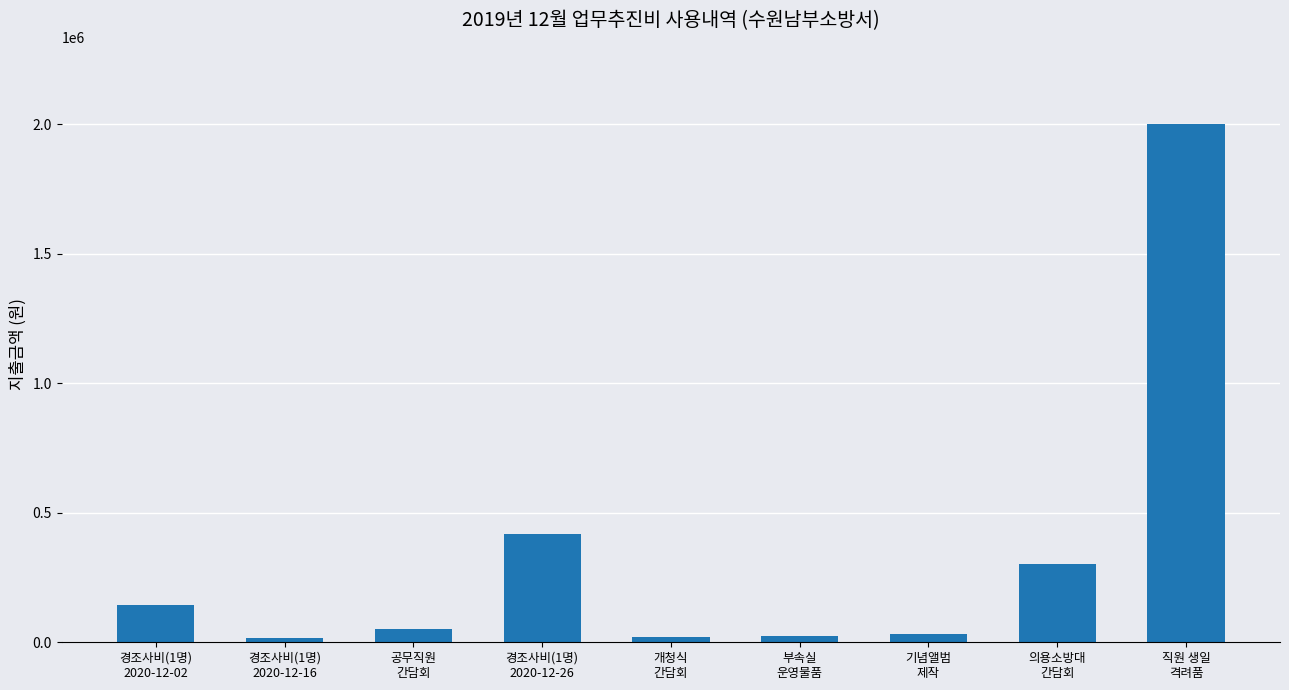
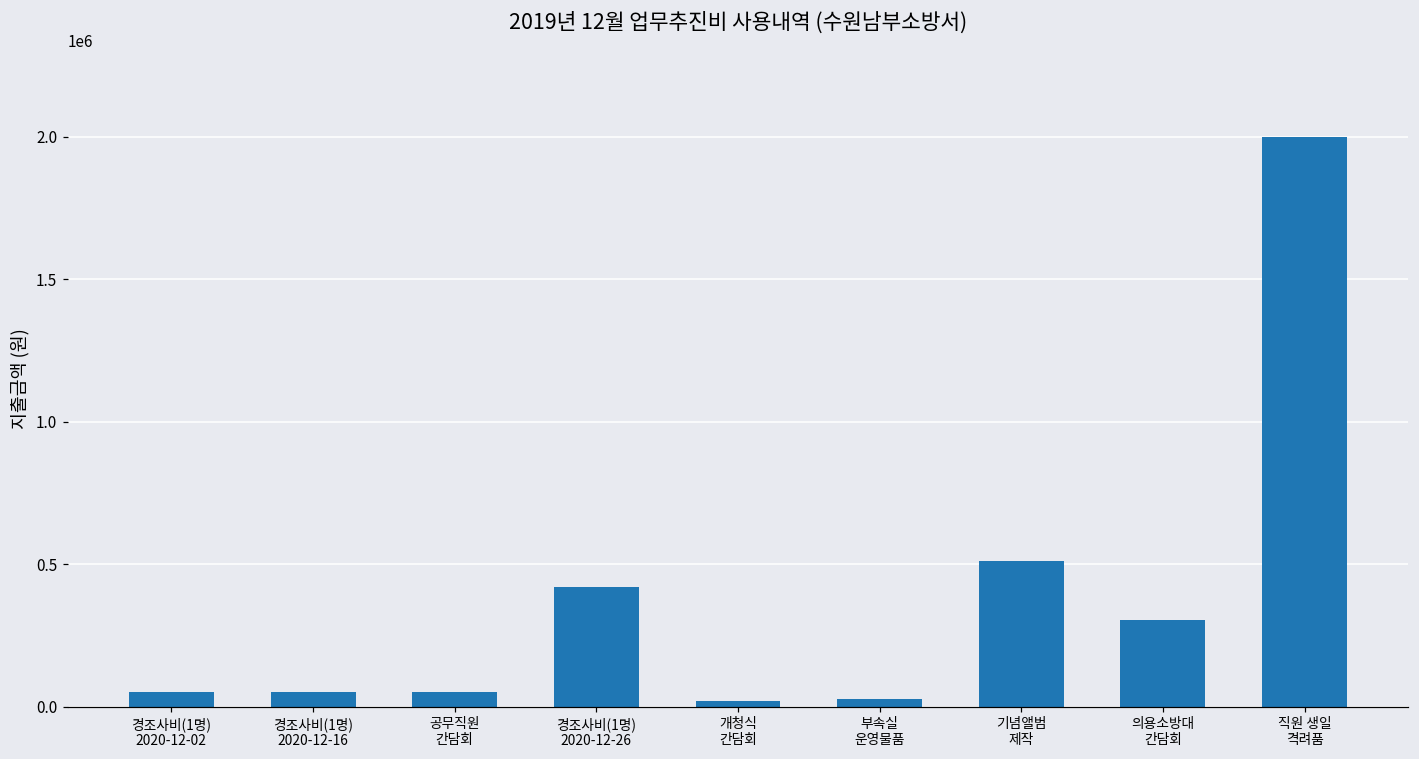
  {
-   "경조사비(1명) 2020-12-02": 140000,
-   "경조사비(1명) 2020-12-16": 20000,
+   "경조사비(1명) 2020-12-02": 50000,
+   "경조사비(1명) 2020-12-16": 50000,
    "공무직원 간담회": 50000,
    "경조사비(1명) 2020-12-26": 420000,
    "개청식 간담회": 20000,
    "부속실 운영물품": 30000,
-   "기념앨범 제작": 30000,
+   "기념앨범 제작": 510000,
    "의용소방대 간담회": 300000,
    "직원 생일 격려품": 2000000
  }
